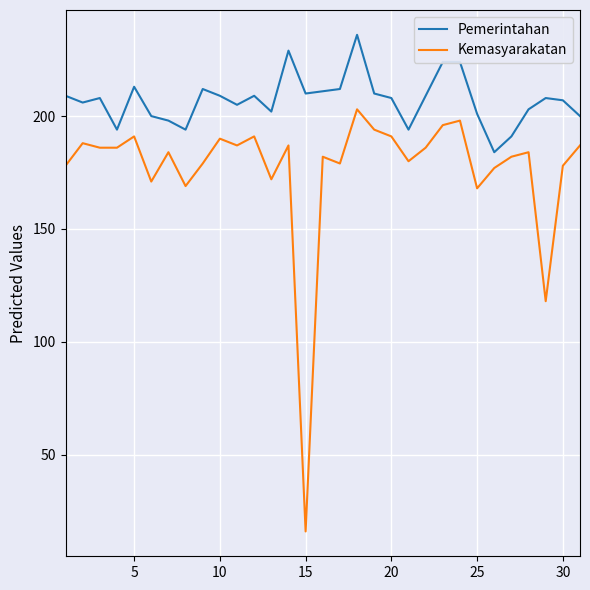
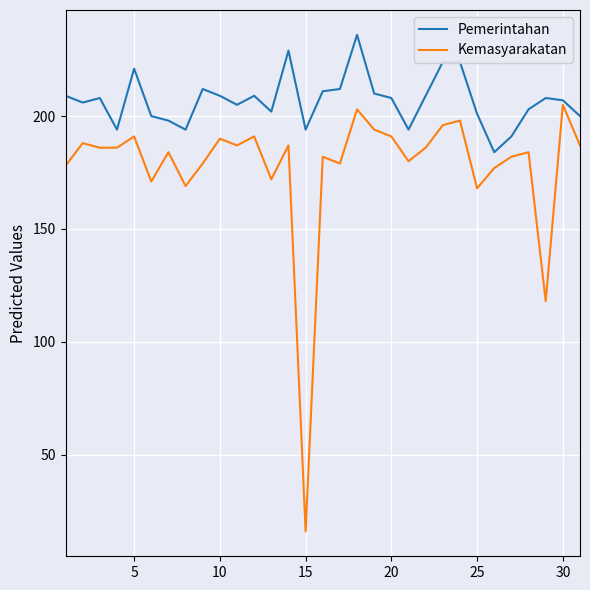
  {
    "Pemerintahan": {
-     "5": 213,
+     "5": 221,
      "10": 209,
-     "15": 210,
+     "15": 194,
      "20": 208,
      "25": 201,
      "30": 207
    },
    "Kemasyarakatan": {
      "5": 191,
      "10": 190,
      "15": 16,
      "20": 191,
      "25": 168,
-     "30": 178
+     "30": 205
    }
  }
